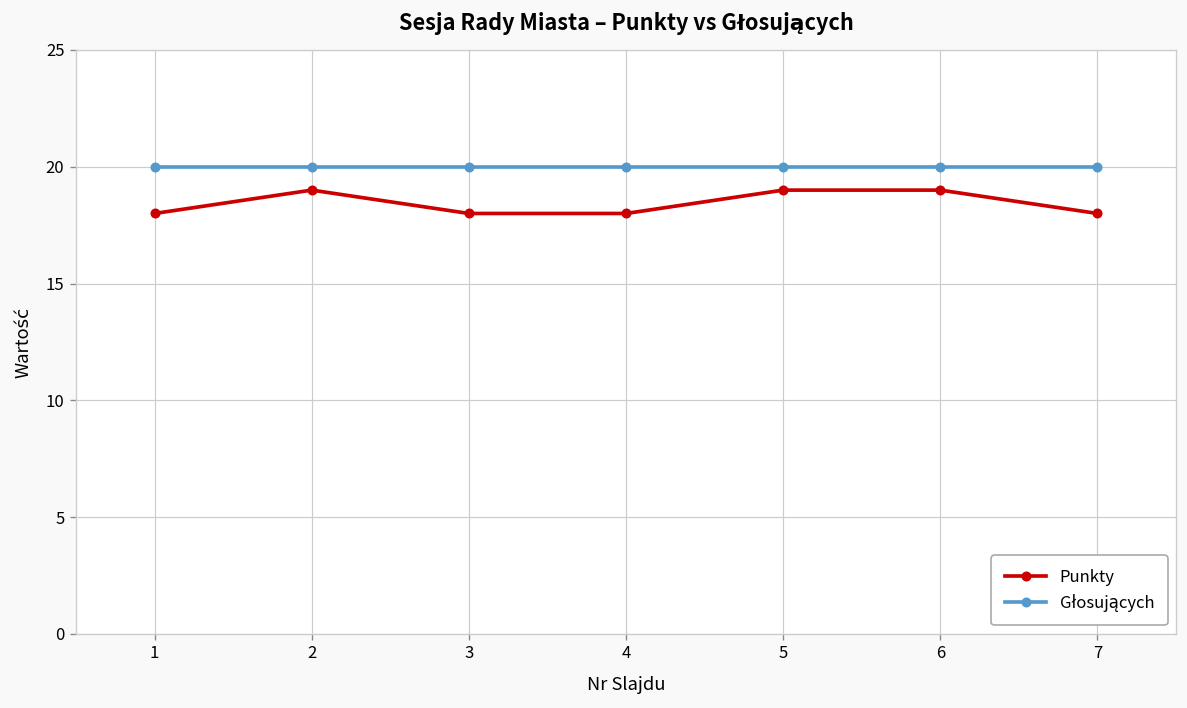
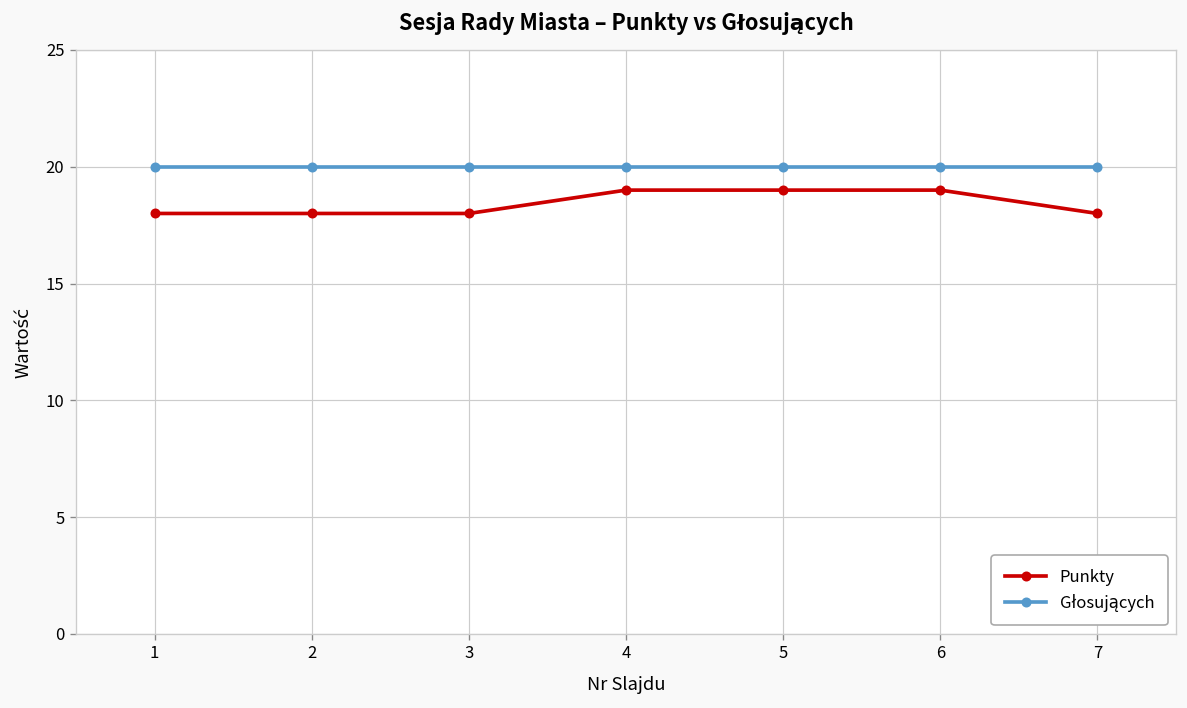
  {
    "Punkty": {
      "1": 18,
-     "2": 19,
+     "2": 18,
      "3": 18,
-     "4": 18,
+     "4": 19,
      "5": 19,
      "6": 19,
      "7": 18
    },
    "Głosujących": {
      "1": 20,
      "2": 20,
      "3": 20,
      "4": 20,
      "5": 20,
      "6": 20,
      "7": 20
    }
  }
